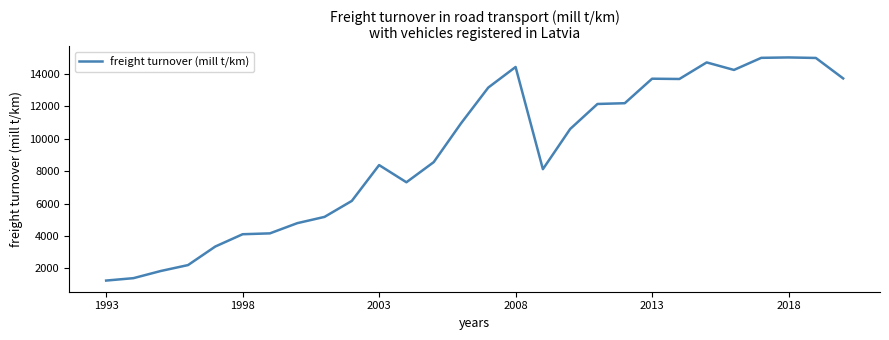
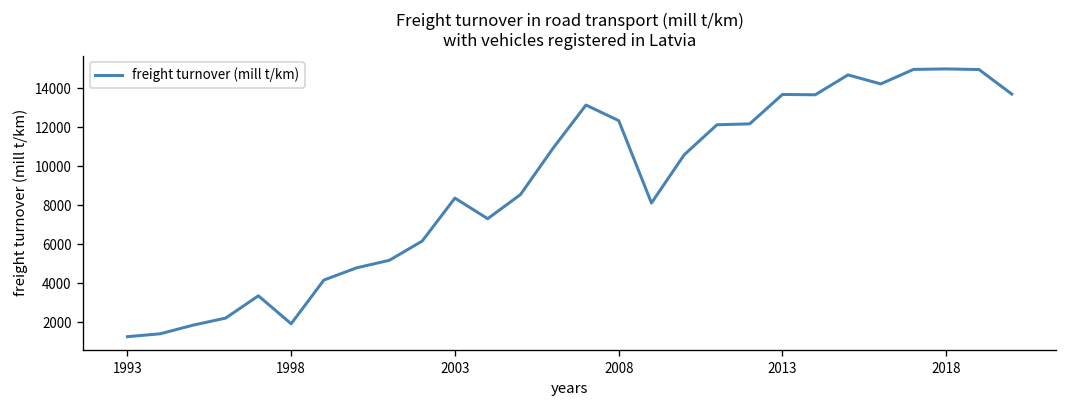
  {
    "1993": 1300,
-   "1998": 4100,
+   "1998": 1900,
    "2003": 8400,
-   "2008": 14400,
+   "2008": 12300,
    "2013": 13700,
    "2018": 15000
  }
